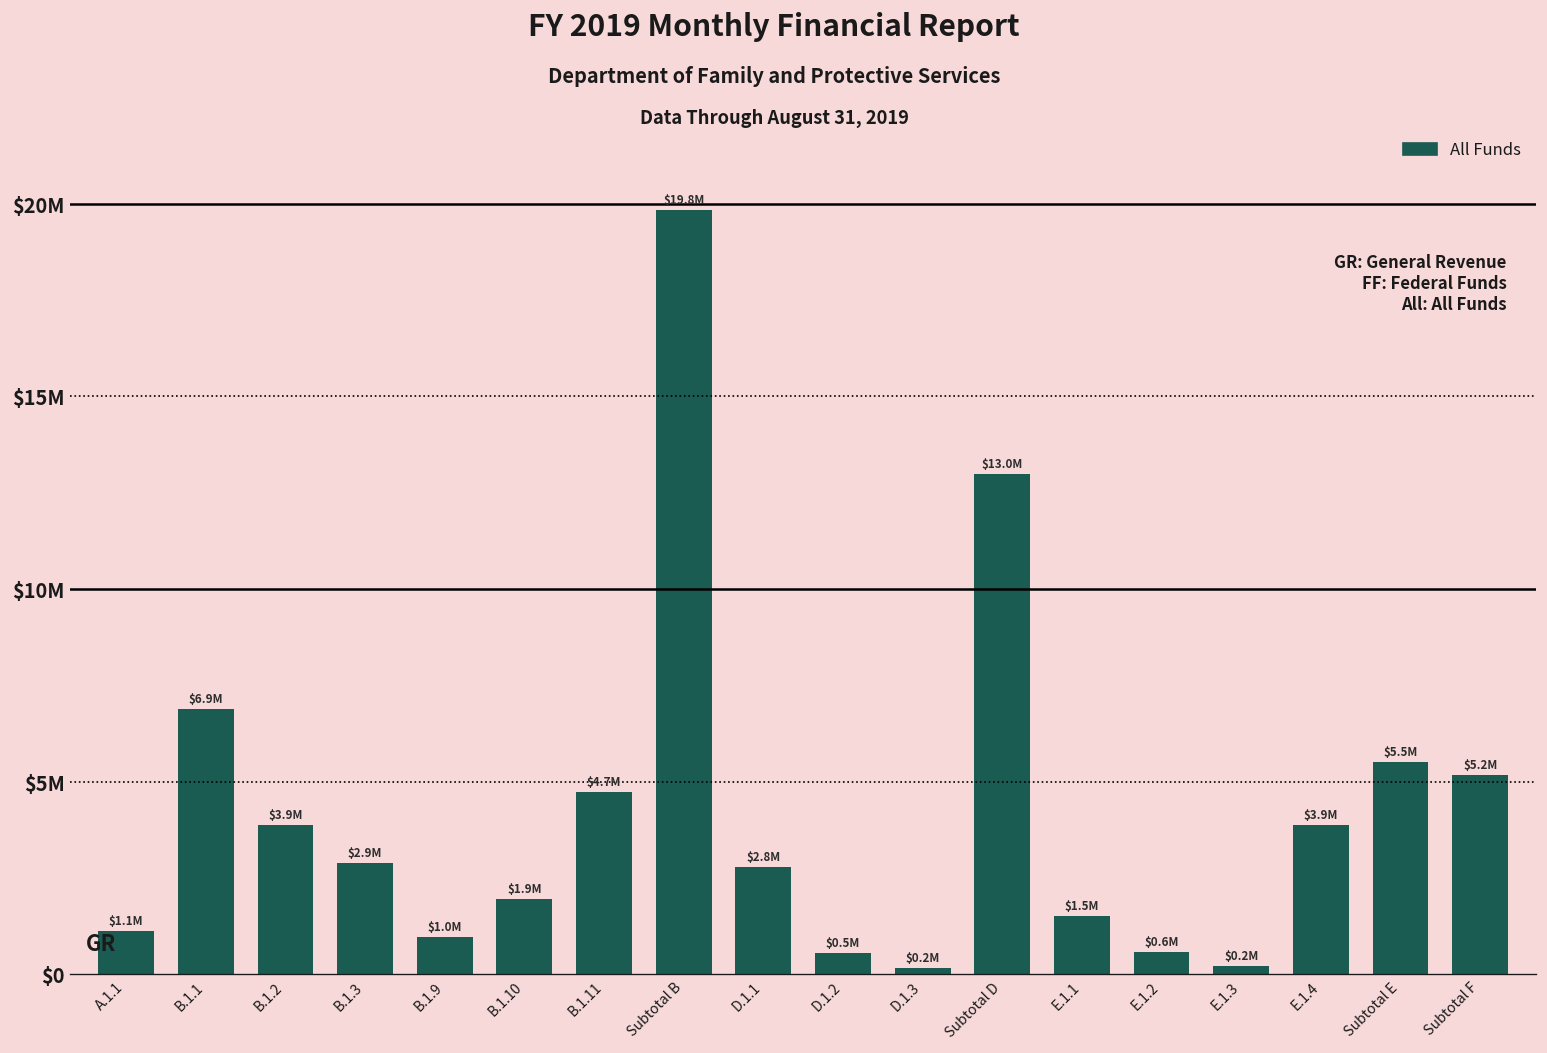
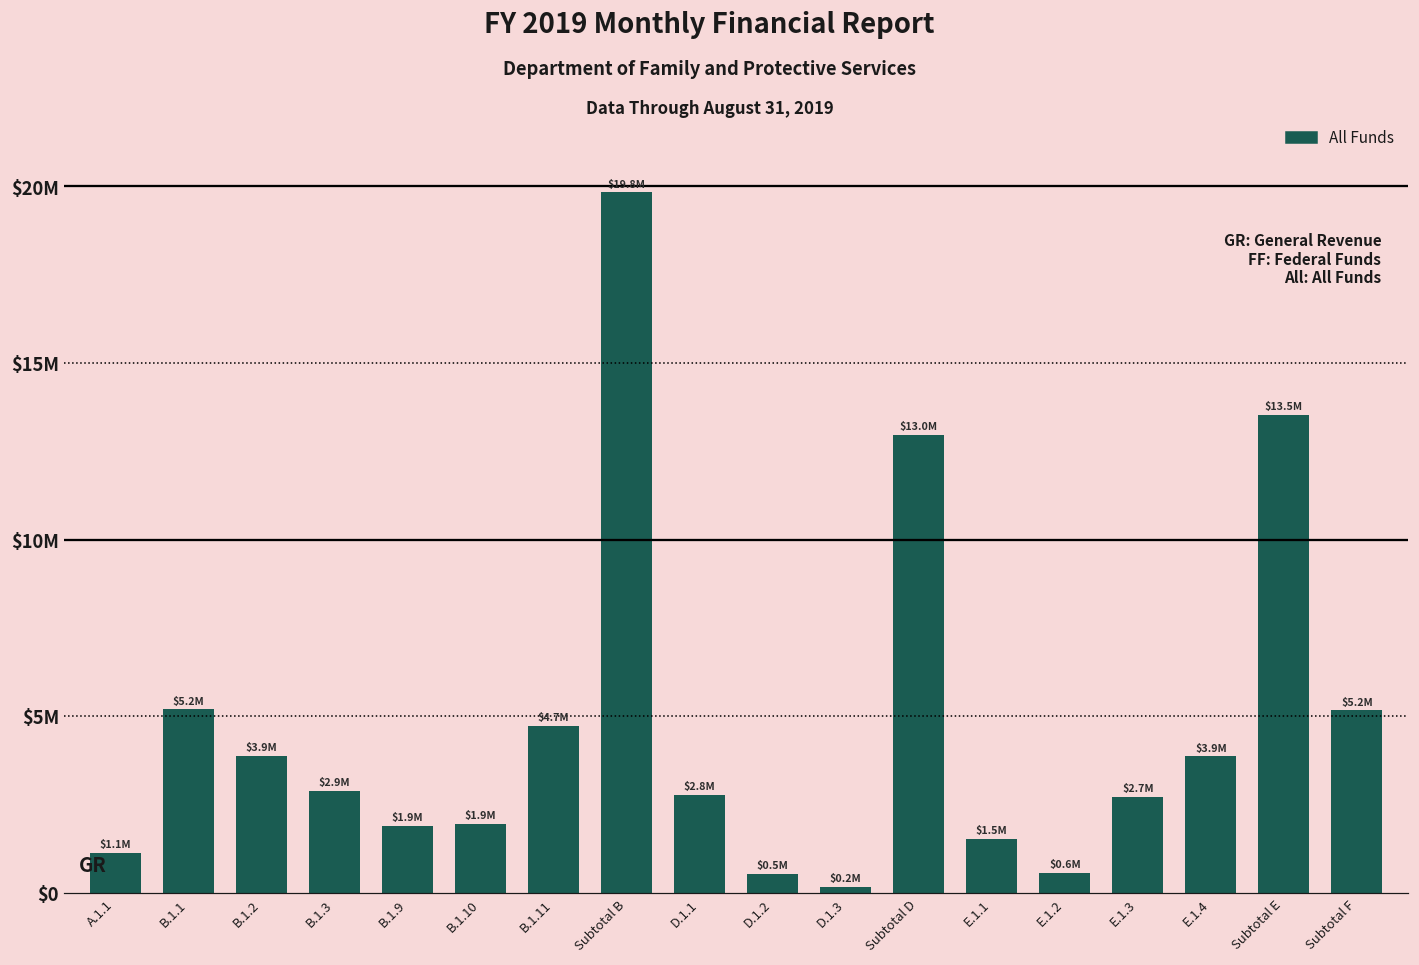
  {
    "A.1.1": "$1.1M",
-   "B.1.1": "$6.9M",
+   "B.1.1": "$5.2M",
    "B.1.2": "$3.9M",
    "B.1.3": "$2.9M",
-   "B.1.9": "$1.0M",
+   "B.1.9": "$1.9M",
    "B.1.10": "$1.9M",
    "B.1.11": "$4.7M",
    "Subtotal B": "$19.8M",
    "D.1.1": "$2.8M",
    "D.1.2": "$0.5M",
    "D.1.3": "$0.2M",
    "Subtotal D": "$13.0M",
    "E.1.1": "$1.5M",
    "E.1.2": "$0.6M",
-   "E.1.3": "$0.2M",
+   "E.1.3": "$2.7M",
    "E.1.4": "$3.9M",
-   "Subtotal E": "$5.5M",
+   "Subtotal E": "$13.5M",
    "Subtotal F": "$5.2M"
  }
